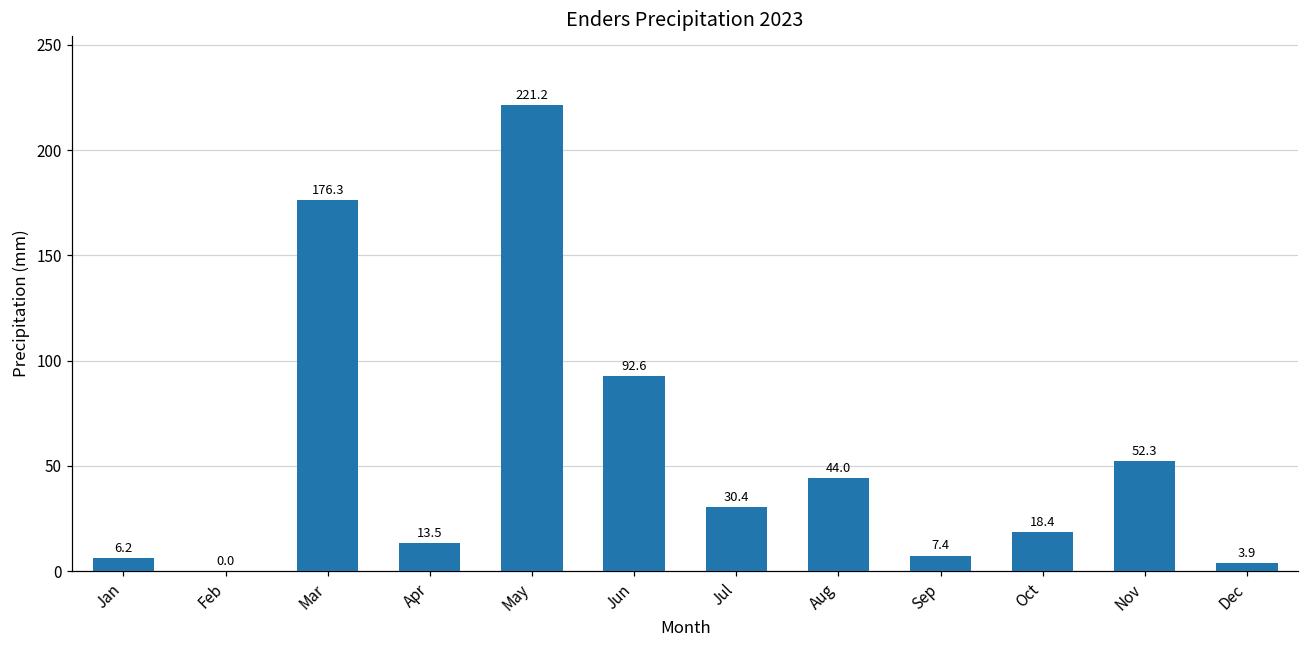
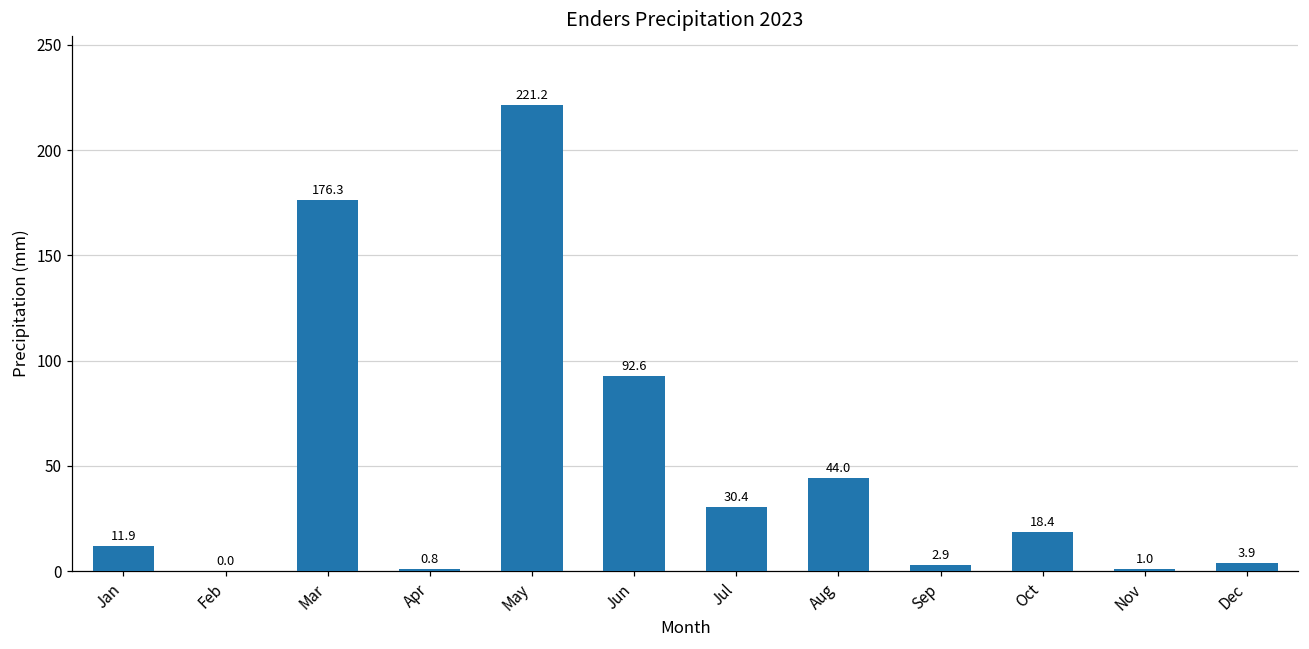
  {
-   "Jan": 6.2,
+   "Jan": 11.9,
    "Feb": 0.0,
    "Mar": 176.3,
-   "Apr": 13.5,
+   "Apr": 0.8,
    "May": 221.2,
    "Jun": 92.6,
    "Jul": 30.4,
    "Aug": 44.0,
-   "Sep": 7.4,
+   "Sep": 2.9,
    "Oct": 18.4,
-   "Nov": 52.3,
+   "Nov": 1.0,
    "Dec": 3.9
  }
